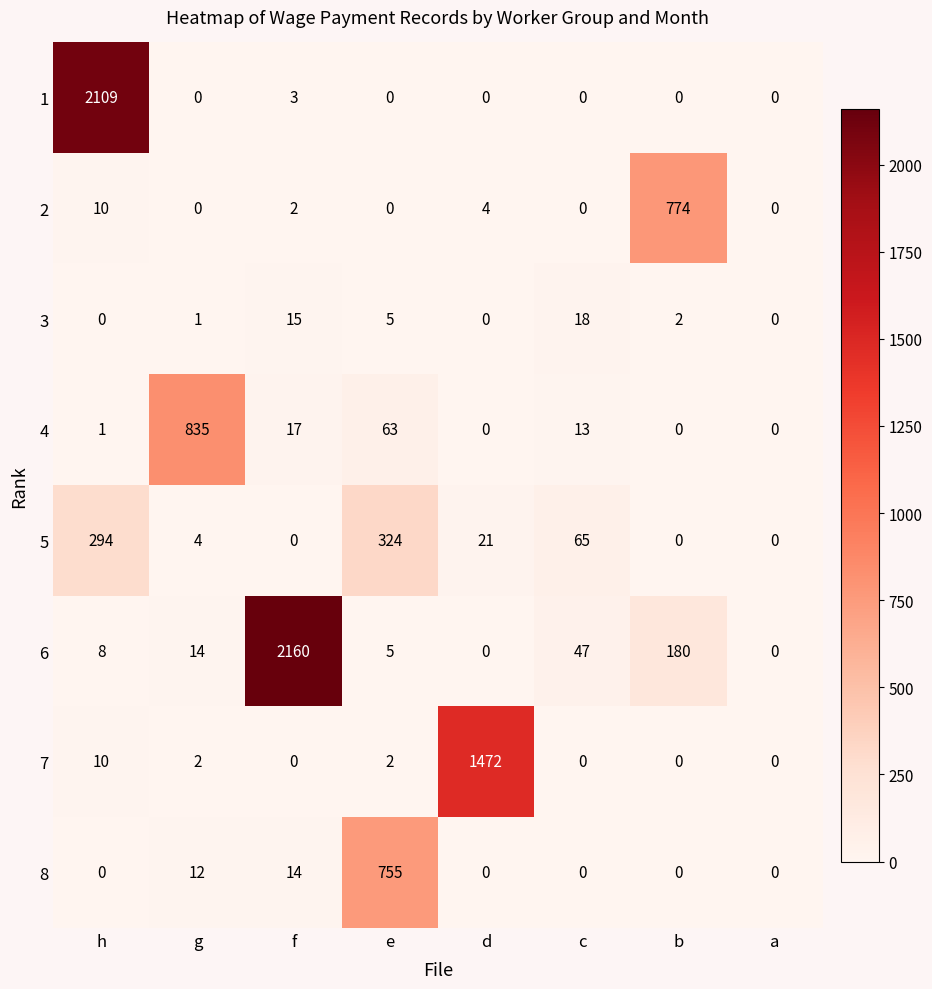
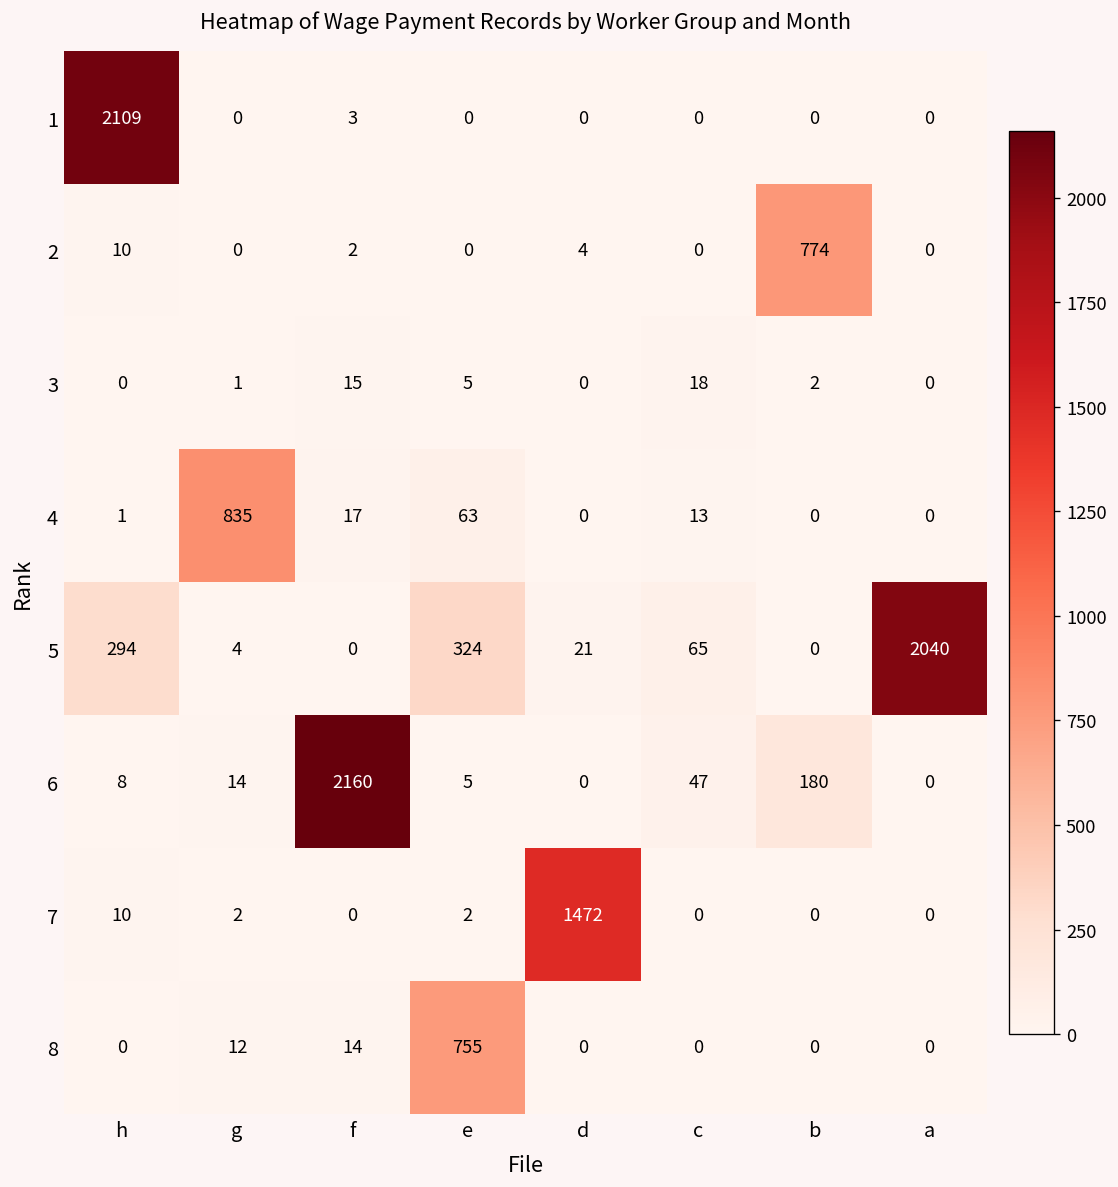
  {
    "1": {
      "h": 2109,
      "g": 0,
      "f": 3,
      "e": 0,
      "d": 0,
      "c": 0,
      "b": 0,
      "a": 0
    },
    "2": {
      "h": 10,
      "g": 0,
      "f": 2,
      "e": 0,
      "d": 4,
      "c": 0,
      "b": 774,
      "a": 0
    },
    "3": {
      "h": 0,
      "g": 1,
      "f": 15,
      "e": 5,
      "d": 0,
      "c": 18,
      "b": 2,
      "a": 0
    },
    "4": {
      "h": 1,
      "g": 835,
      "f": 17,
      "e": 63,
      "d": 0,
      "c": 13,
      "b": 0,
      "a": 0
    },
    "5": {
      "h": 294,
      "g": 4,
      "f": 0,
      "e": 324,
      "d": 21,
      "c": 65,
      "b": 0,
-     "a": 0
+     "a": 2040
    },
    "6": {
      "h": 8,
      "g": 14,
      "f": 2160,
      "e": 5,
      "d": 0,
      "c": 47,
      "b": 180,
      "a": 0
    },
    "7": {
      "h": 10,
      "g": 2,
      "f": 0,
      "e": 2,
      "d": 1472,
      "c": 0,
      "b": 0,
      "a": 0
    },
    "8": {
      "h": 0,
      "g": 12,
      "f": 14,
      "e": 755,
      "d": 0,
      "c": 0,
      "b": 0,
      "a": 0
    }
  }
